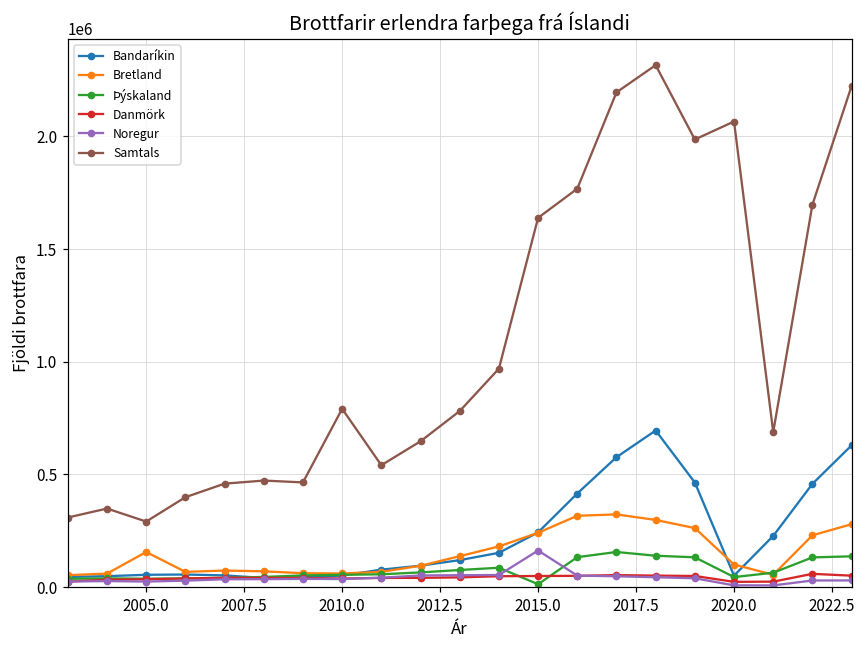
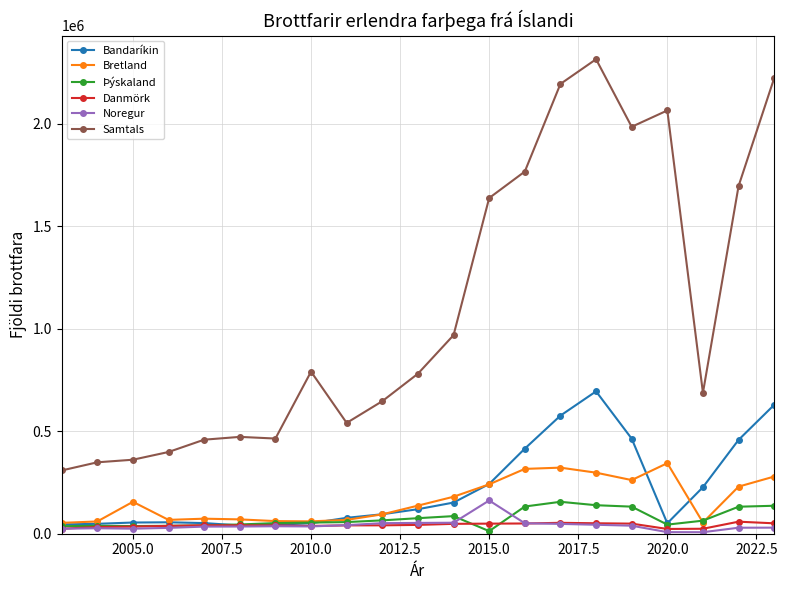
  {
    "Bandaríkin": {
      "2005.0": 50000
    },
    "Bretland": {
      "2005.0": 160000,
-     "2020.0": 100000
+     "2020.0": 340000
    },
    "Þýskaland": {
      "2015.0": 10000
    },
    "Danmörk": {
      "2015.0": 50000,
      "2020.0": 20000
    },
    "Noregur": {
      "2015.0": 160000,
      "2020.0": 10000
    },
    "Samtals": {
-     "2005.0": 290000,
+     "2005.0": 360000,
      "2010.0": 790000,
      "2015.0": 1640000,
      "2020.0": 2070000
    }
  }
